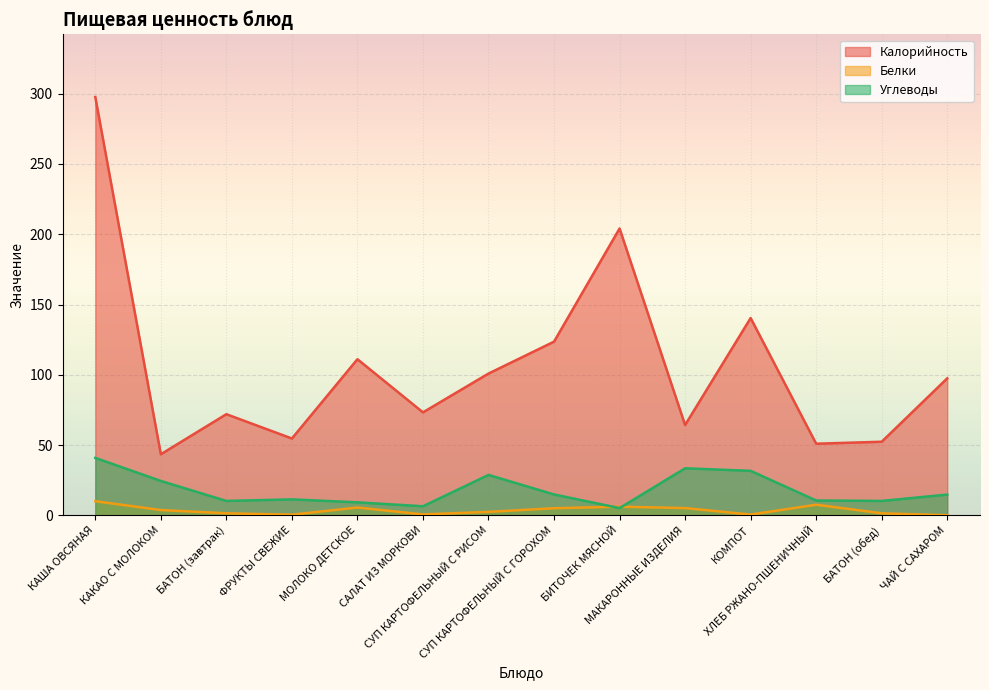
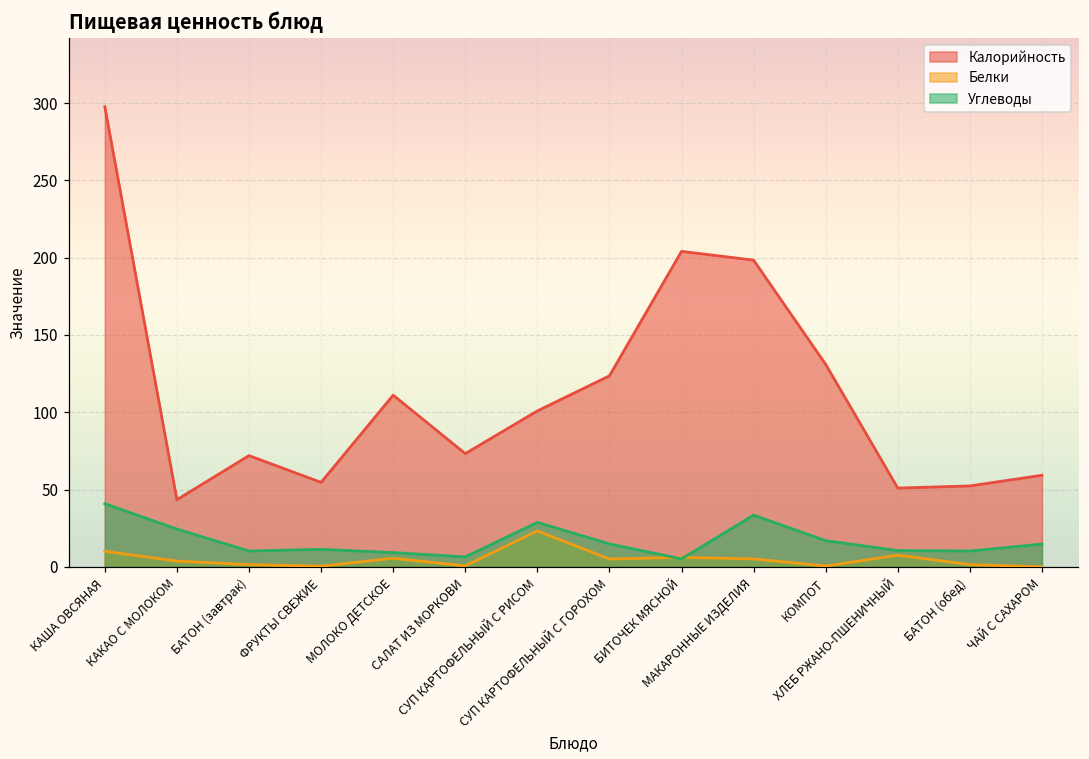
  {
    "Калорийность": {
      "КАША ОВСЯНАЯ": 298,
      "КАКАО С МОЛОКОМ": 44,
      "БАТОН (завтрак)": 72,
      "ФРУКТЫ СВЕЖИЕ": 55,
      "МОЛОКО ДЕТСКОЕ": 111,
      "САЛАТ ИЗ МОРКОВИ": 73,
      "СУП КАРТОФЕЛЬНЫЙ С РИСОМ": 101,
      "СУП КАРТОФЕЛЬНЫЙ С ГОРОХОМ": 124,
      "БИТОЧЕК МЯСНОЙ": 204,
-     "МАКАРОННЫЕ ИЗДЕЛИЯ": 64,
-     "КОМПОТ": 140,
+     "МАКАРОННЫЕ ИЗДЕЛИЯ": 198,
+     "КОМПОТ": 131,
      "ХЛЕБ РЖАНО-ПШЕНИЧНЫЙ": 51,
      "БАТОН (обед)": 52,
-     "ЧАЙ С САХАРОМ": 98
+     "ЧАЙ С САХАРОМ": 59
    },
    "Белки": {
      "КАША ОВСЯНАЯ": 10,
      "КАКАО С МОЛОКОМ": 4,
      "БАТОН (завтрак)": 2,
      "ФРУКТЫ СВЕЖИЕ": 1,
      "МОЛОКО ДЕТСКОЕ": 6,
      "САЛАТ ИЗ МОРКОВИ": 1,
-     "СУП КАРТОФЕЛЬНЫЙ С РИСОМ": 3,
+     "СУП КАРТОФЕЛЬНЫЙ С РИСОМ": 23,
      "СУП КАРТОФЕЛЬНЫЙ С ГОРОХОМ": 5,
      "МАКАРОННЫЕ ИЗДЕЛИЯ": 5,
      "КОМПОТ": 1,
      "ХЛЕБ РЖАНО-ПШЕНИЧНЫЙ": 8,
      "БАТОН (обед)": 2,
      "ЧАЙ С САХАРОМ": 0
    },
    "Углеводы": {
      "КАША ОВСЯНАЯ": 41,
      "КАКАО С МОЛОКОМ": 25,
      "БАТОН (завтрак)": 10,
      "ФРУКТЫ СВЕЖИЕ": 11,
      "МОЛОКО ДЕТСКОЕ": 9,
      "САЛАТ ИЗ МОРКОВИ": 7,
      "СУП КАРТОФЕЛЬНЫЙ С РИСОМ": 29,
      "СУП КАРТОФЕЛЬНЫЙ С ГОРОХОМ": 15,
      "МАКАРОННЫЕ ИЗДЕЛИЯ": 34,
-     "КОМПОТ": 32,
+     "КОМПОТ": 17,
      "ХЛЕБ РЖАНО-ПШЕНИЧНЫЙ": 11,
      "БАТОН (обед)": 10,
      "ЧАЙ С САХАРОМ": 15
    }
  }
